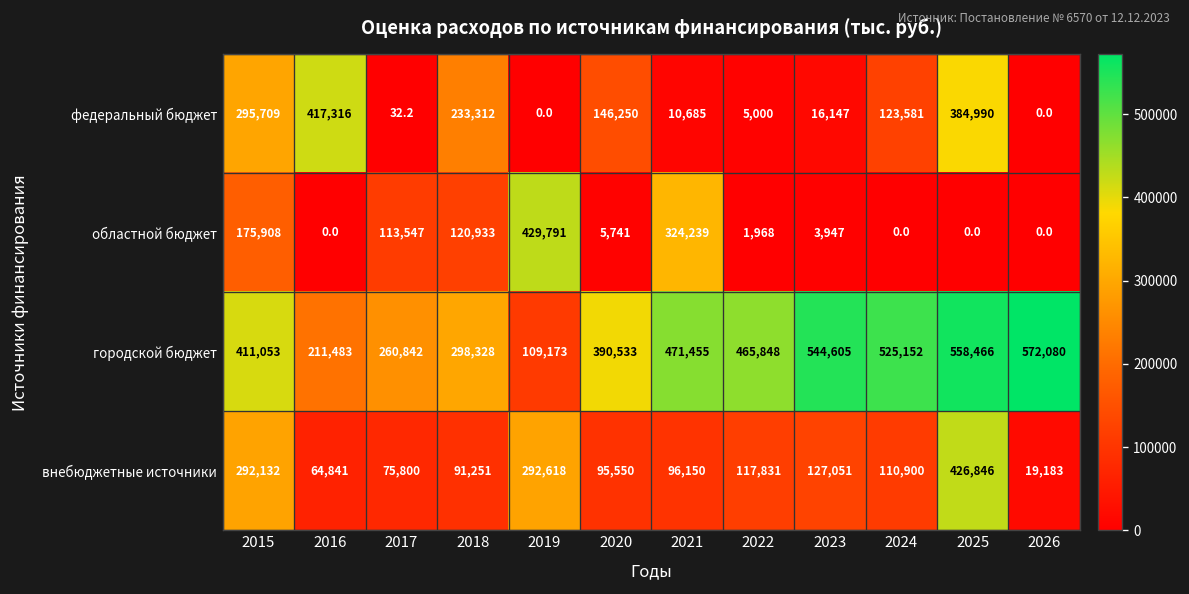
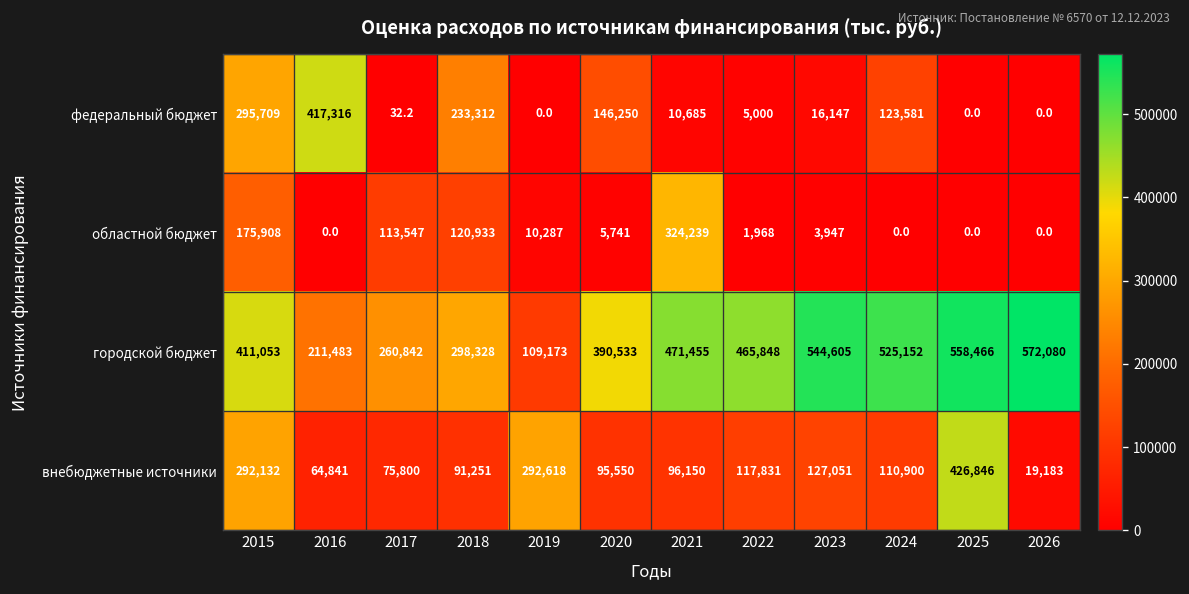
  {
    "федеральный бюджет": {
      "2015": "295,709",
      "2016": "417,316",
      "2017": "32.2",
      "2018": "233,312",
      "2019": "0.0",
      "2020": "146,250",
      "2021": "10,685",
      "2022": "5,000",
      "2023": "16,147",
      "2024": "123,581",
-     "2025": "384,990",
+     "2025": "0.0",
      "2026": "0.0"
    },
    "областной бюджет": {
      "2015": "175,908",
      "2016": "0.0",
      "2017": "113,547",
      "2018": "120,933",
-     "2019": "429,791",
+     "2019": "10,287",
      "2020": "5,741",
      "2021": "324,239",
      "2022": "1,968",
      "2023": "3,947",
      "2024": "0.0",
      "2025": "0.0",
      "2026": "0.0"
    },
    "городской бюджет": {
      "2015": "411,053",
      "2016": "211,483",
      "2017": "260,842",
      "2018": "298,328",
      "2019": "109,173",
      "2020": "390,533",
      "2021": "471,455",
      "2022": "465,848",
      "2023": "544,605",
      "2024": "525,152",
      "2025": "558,466",
      "2026": "572,080"
    },
    "внебюджетные источники": {
      "2015": "292,132",
      "2016": "64,841",
      "2017": "75,800",
      "2018": "91,251",
      "2019": "292,618",
      "2020": "95,550",
      "2021": "96,150",
      "2022": "117,831",
      "2023": "127,051",
      "2024": "110,900",
      "2025": "426,846",
      "2026": "19,183"
    }
  }
